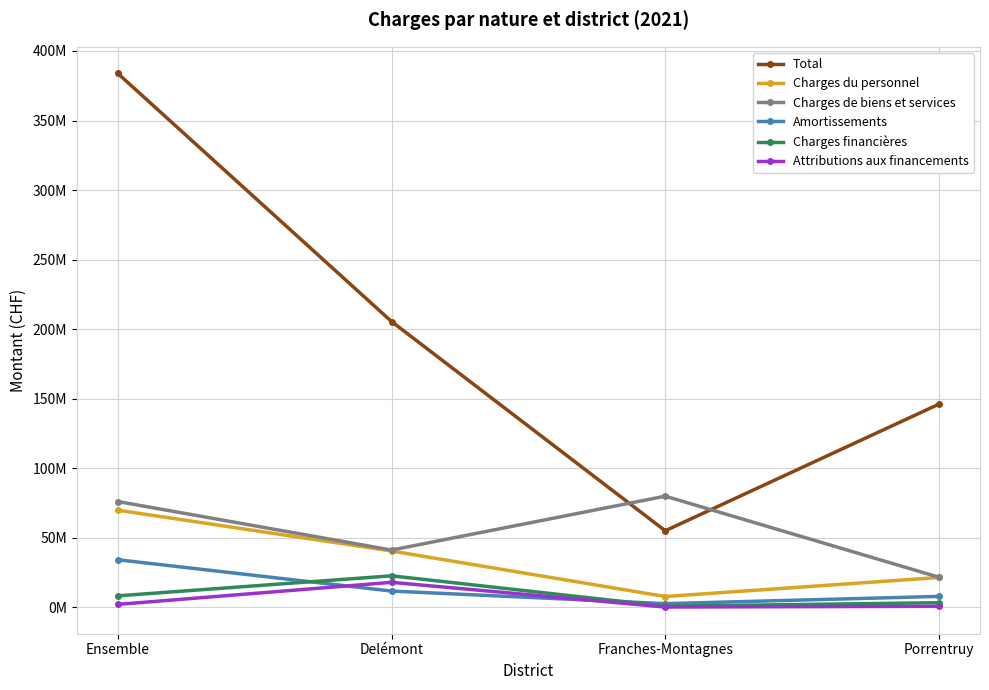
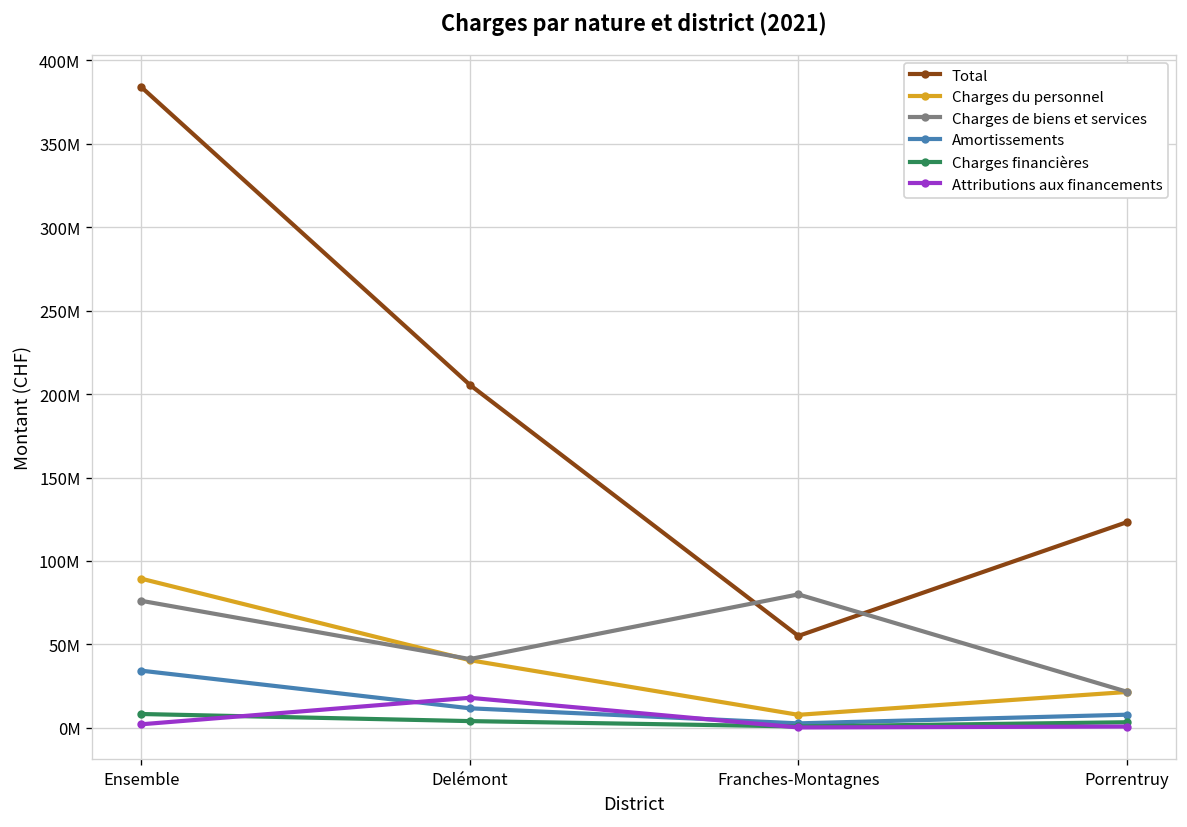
  {
    "Total": {
      "Ensemble": 384000000,
      "Delémont": 206000000,
      "Franches-Montagnes": 55000000,
-     "Porrentruy": 146000000
+     "Porrentruy": 123000000
    },
    "Charges du personnel": {
-     "Ensemble": 70000000,
+     "Ensemble": 89000000,
      "Franches-Montagnes": 8000000
    },
    "Charges de biens et services": {
      "Ensemble": 76000000,
      "Franches-Montagnes": 80000000
    },
    "Amortissements": {
      "Ensemble": 34000000,
      "Delémont": 12000000,
      "Franches-Montagnes": 3000000,
      "Porrentruy": 8000000
    },
    "Charges financières": {
      "Ensemble": 8000000,
-     "Delémont": 23000000,
+     "Delémont": 4000000,
      "Porrentruy": 3000000
    },
    "Attributions aux financements": {
      "Ensemble": 2000000,
      "Delémont": 18000000,
      "Porrentruy": 1000000
    }
  }
